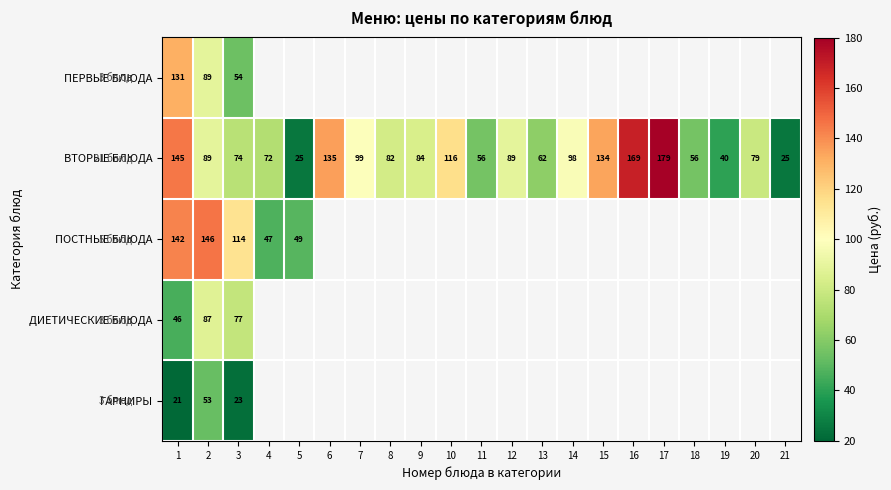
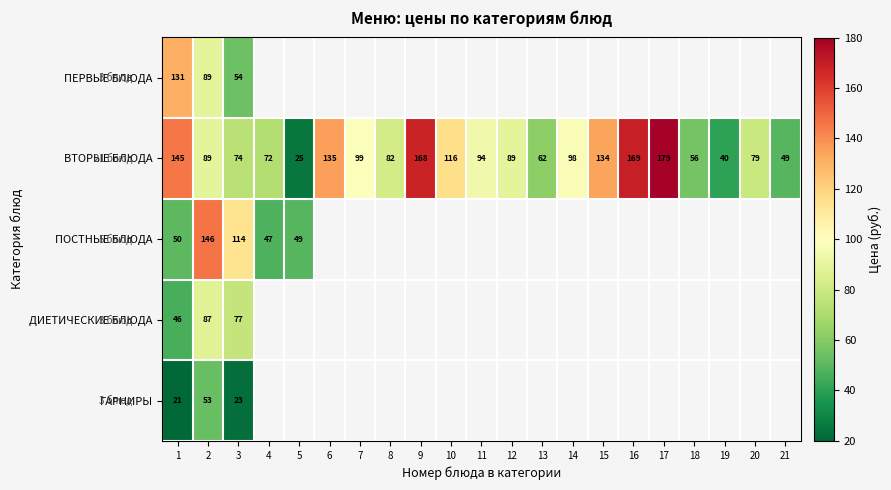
  {
    "ПЕРВЫЕ БЛЮДА": {
      "1": 131,
      "2": 89,
      "3": 54
    },
    "ВТОРЫЕ БЛЮДА": {
      "1": 145,
      "2": 89,
      "3": 74,
      "4": 72,
      "5": 25,
      "6": 135,
      "7": 99,
      "8": 82,
-     "9": 84,
+     "9": 168,
      "10": 116,
-     "11": 56,
+     "11": 94,
      "12": 89,
      "13": 62,
      "14": 98,
      "15": 134,
      "16": 169,
      "17": 179,
      "18": 56,
      "19": 40,
      "20": 79,
-     "21": 25
+     "21": 49
    },
    "ПОСТНЫЕ БЛЮДА": {
-     "1": 142,
+     "1": 50,
      "2": 146,
      "3": 114,
      "4": 47,
      "5": 49
    },
    "ДИЕТИЧЕСКИЕ БЛЮДА": {
      "1": 46,
      "2": 87,
      "3": 77
    },
    "ГАРНИРЫ": {
      "1": 21,
      "2": 53,
      "3": 23
    }
  }
